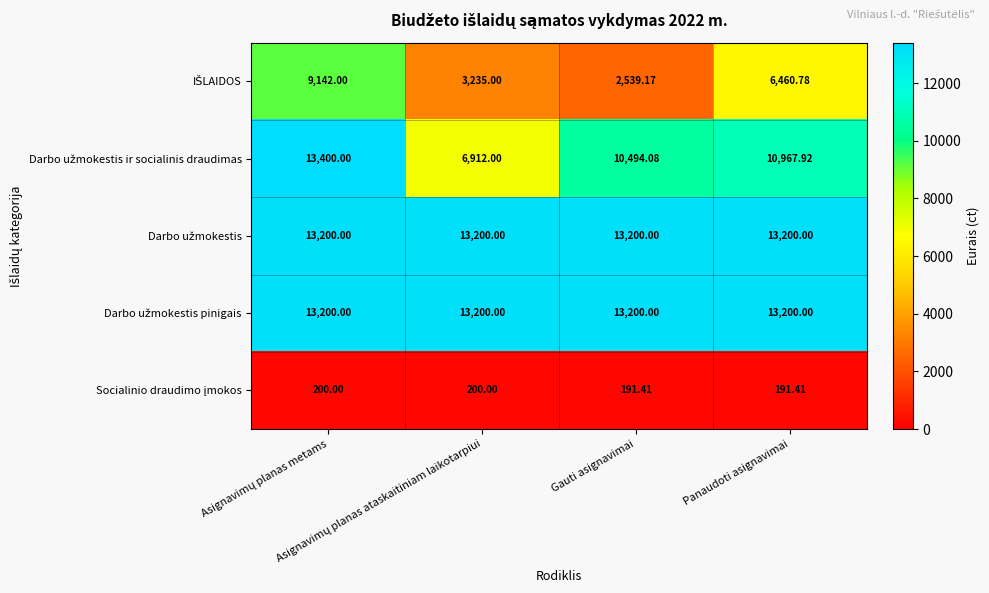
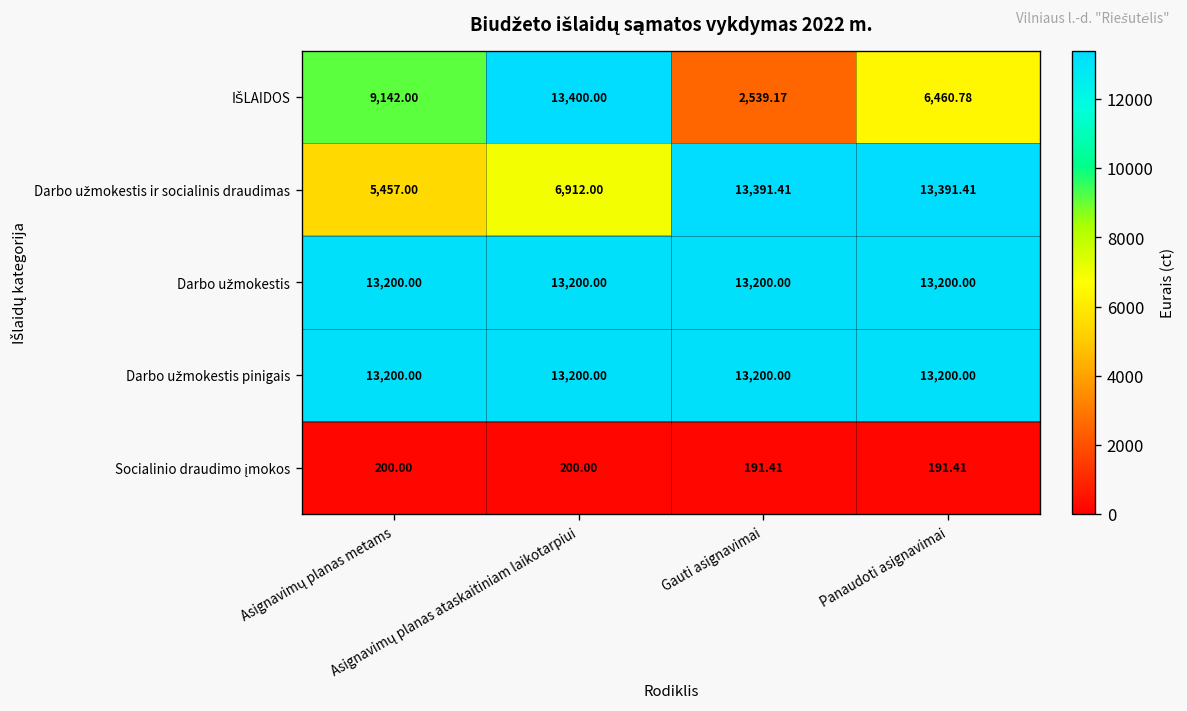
  {
    "IŠLAIDOS": {
      "Asignavimų planas metams": "9,142.00",
-     "Asignavimų planas ataskaitiniam laikotarpiui": "3,235.00",
+     "Asignavimų planas ataskaitiniam laikotarpiui": "13,400.00",
      "Gauti asignavimai": "2,539.17",
      "Panaudoti asignavimai": "6,460.78"
    },
    "Darbo užmokestis ir socialinis draudimas": {
-     "Asignavimų planas metams": "13,400.00",
+     "Asignavimų planas metams": "5,457.00",
      "Asignavimų planas ataskaitiniam laikotarpiui": "6,912.00",
-     "Gauti asignavimai": "10,494.08",
-     "Panaudoti asignavimai": "10,967.92"
+     "Gauti asignavimai": "13,391.41",
+     "Panaudoti asignavimai": "13,391.41"
    },
    "Darbo užmokestis": {
      "Asignavimų planas metams": "13,200.00",
      "Asignavimų planas ataskaitiniam laikotarpiui": "13,200.00",
      "Gauti asignavimai": "13,200.00",
      "Panaudoti asignavimai": "13,200.00"
    },
    "Darbo užmokestis pinigais": {
      "Asignavimų planas metams": "13,200.00",
      "Asignavimų planas ataskaitiniam laikotarpiui": "13,200.00",
      "Gauti asignavimai": "13,200.00",
      "Panaudoti asignavimai": "13,200.00"
    },
    "Socialinio draudimo įmokos": {
      "Asignavimų planas metams": "200.00",
      "Asignavimų planas ataskaitiniam laikotarpiui": "200.00",
      "Gauti asignavimai": "191.41",
      "Panaudoti asignavimai": "191.41"
    }
  }
